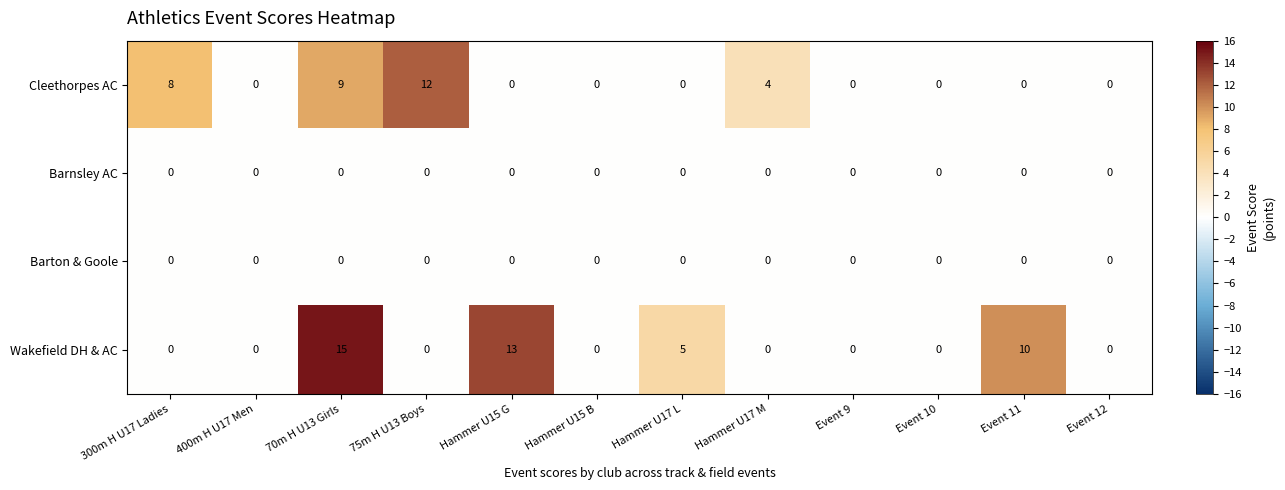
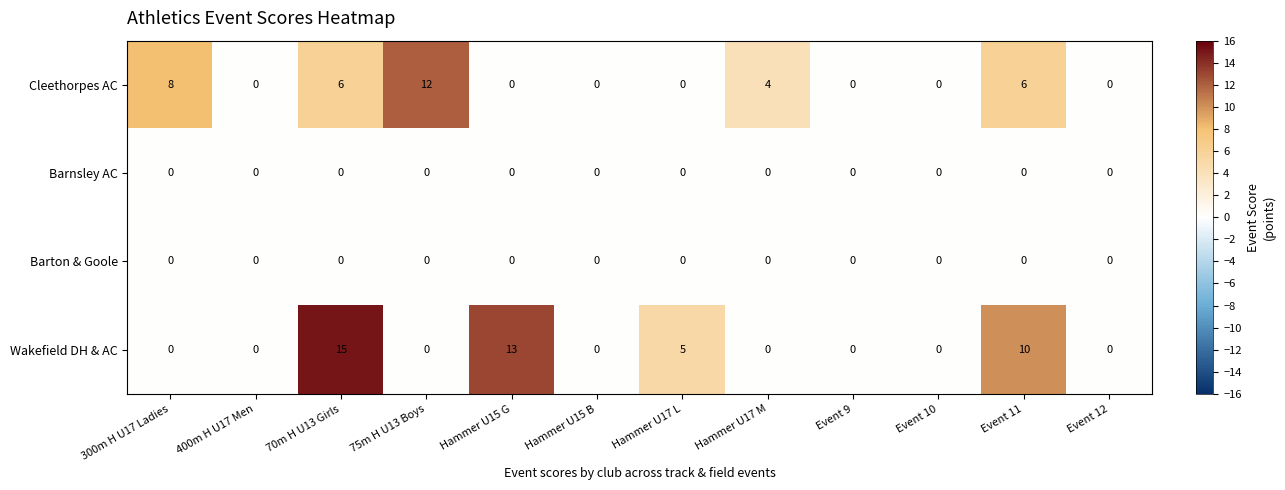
  {
    "Cleethorpes AC": {
      "300m H U17 Ladies": 8,
      "400m H U17 Men": 0,
-     "70m H U13 Girls": 9,
+     "70m H U13 Girls": 6,
      "75m H U13 Boys": 12,
      "Hammer U15 G": 0,
      "Hammer U15 B": 0,
      "Hammer U17 L": 0,
      "Hammer U17 M": 4,
      "Event 9": 0,
      "Event 10": 0,
-     "Event 11": 0,
+     "Event 11": 6,
      "Event 12": 0
    },
    "Barnsley AC": {
      "300m H U17 Ladies": 0,
      "400m H U17 Men": 0,
      "70m H U13 Girls": 0,
      "75m H U13 Boys": 0,
      "Hammer U15 G": 0,
      "Hammer U15 B": 0,
      "Hammer U17 L": 0,
      "Hammer U17 M": 0,
      "Event 9": 0,
      "Event 10": 0,
      "Event 11": 0,
      "Event 12": 0
    },
    "Barton & Goole": {
      "300m H U17 Ladies": 0,
      "400m H U17 Men": 0,
      "70m H U13 Girls": 0,
      "75m H U13 Boys": 0,
      "Hammer U15 G": 0,
      "Hammer U15 B": 0,
      "Hammer U17 L": 0,
      "Hammer U17 M": 0,
      "Event 9": 0,
      "Event 10": 0,
      "Event 11": 0,
      "Event 12": 0
    },
    "Wakefield DH & AC": {
      "300m H U17 Ladies": 0,
      "400m H U17 Men": 0,
      "70m H U13 Girls": 15,
      "75m H U13 Boys": 0,
      "Hammer U15 G": 13,
      "Hammer U15 B": 0,
      "Hammer U17 L": 5,
      "Hammer U17 M": 0,
      "Event 9": 0,
      "Event 10": 0,
      "Event 11": 10,
      "Event 12": 0
    }
  }
